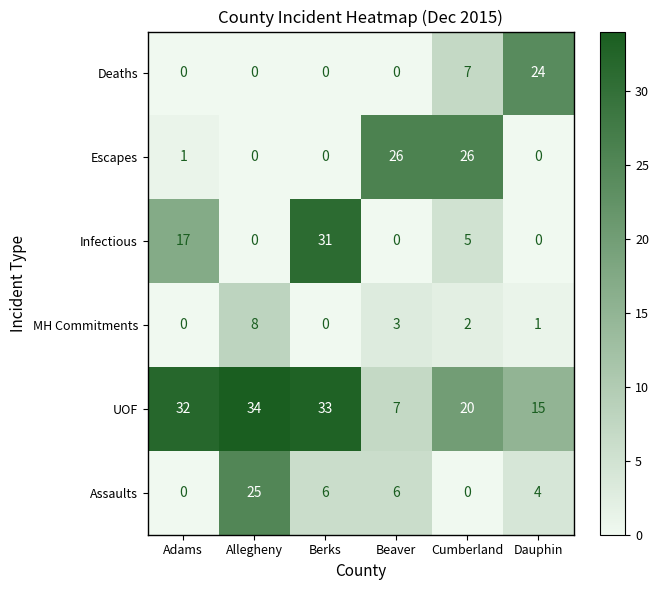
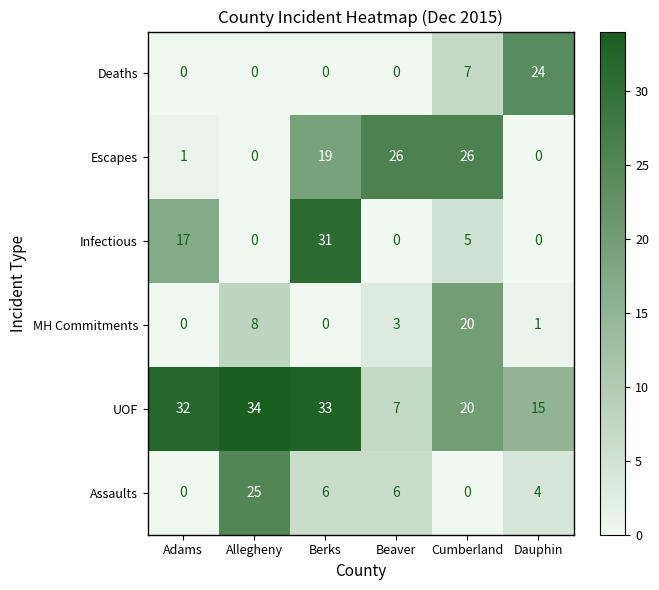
  {
    "Deaths": {
      "Adams": 0,
      "Allegheny": 0,
      "Berks": 0,
      "Beaver": 0,
      "Cumberland": 7,
      "Dauphin": 24
    },
    "Escapes": {
      "Adams": 1,
      "Allegheny": 0,
-     "Berks": 0,
+     "Berks": 19,
      "Beaver": 26,
      "Cumberland": 26,
      "Dauphin": 0
    },
    "Infectious": {
      "Adams": 17,
      "Allegheny": 0,
      "Berks": 31,
      "Beaver": 0,
      "Cumberland": 5,
      "Dauphin": 0
    },
    "MH Commitments": {
      "Adams": 0,
      "Allegheny": 8,
      "Berks": 0,
      "Beaver": 3,
-     "Cumberland": 2,
+     "Cumberland": 20,
      "Dauphin": 1
    },
    "UOF": {
      "Adams": 32,
      "Allegheny": 34,
      "Berks": 33,
      "Beaver": 7,
      "Cumberland": 20,
      "Dauphin": 15
    },
    "Assaults": {
      "Adams": 0,
      "Allegheny": 25,
      "Berks": 6,
      "Beaver": 6,
      "Cumberland": 0,
      "Dauphin": 4
    }
  }
